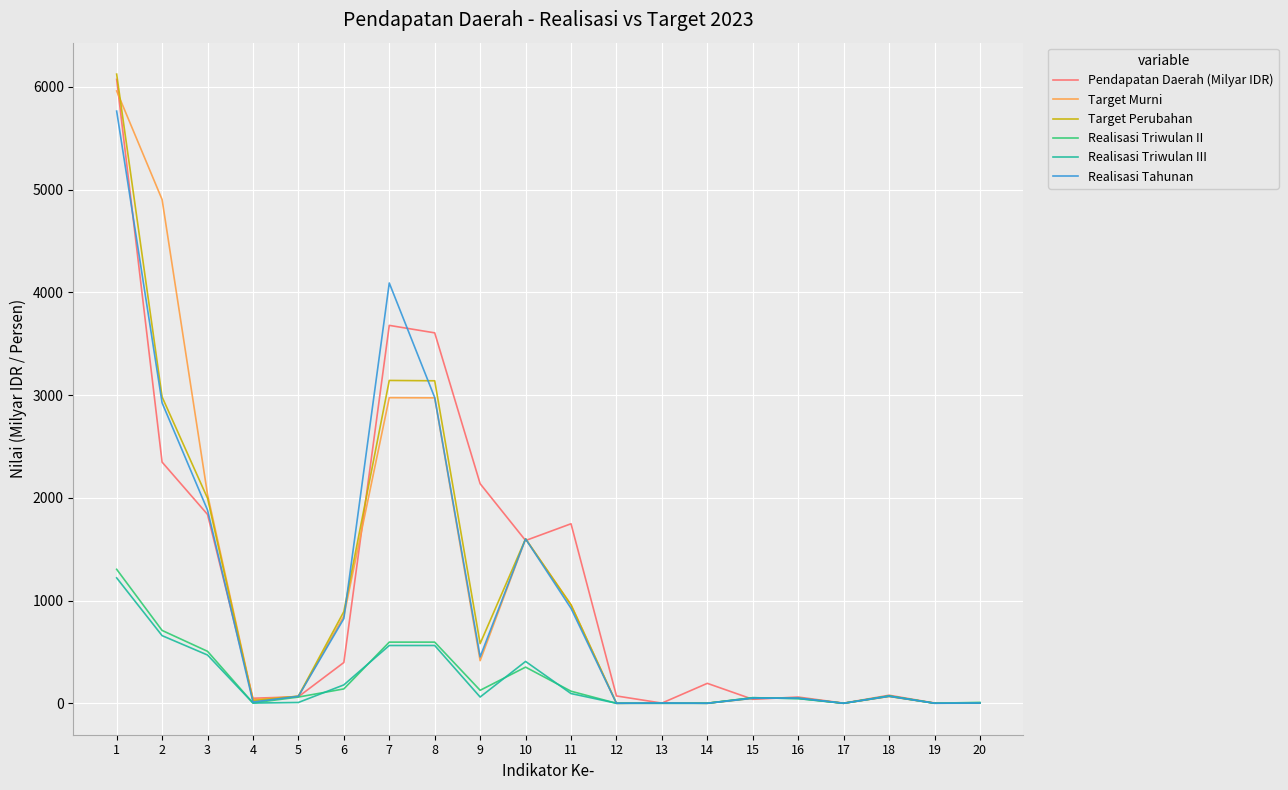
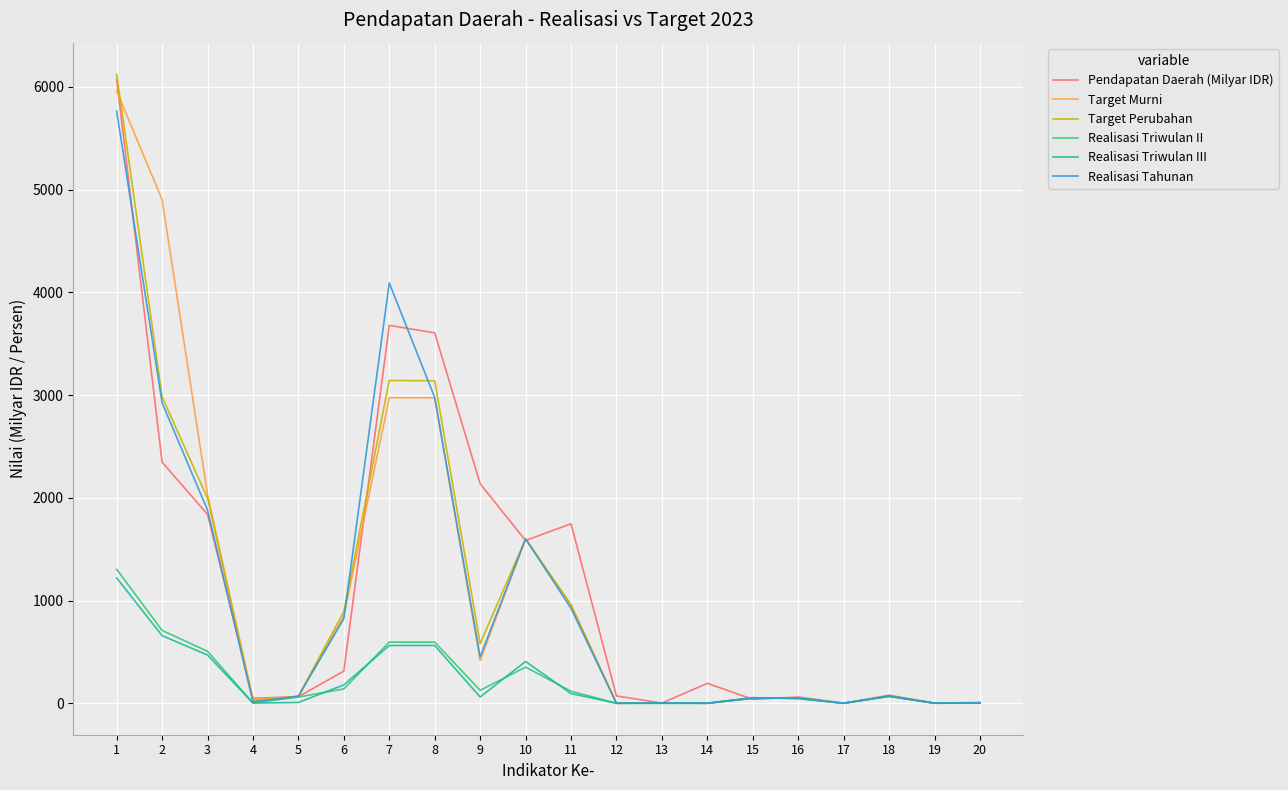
  {
    "Pendapatan Daerah (Milyar IDR)": {
      "1": 6070,
      "2": 2350,
      "3": 1840,
-     "6": 400,
+     "6": 310,
      "7": 3680,
      "8": 3610,
      "9": 2140,
      "11": 1750,
      "12": 70,
      "14": 190
    },
    "Target Murni": {
      "1": 5960,
      "2": 4900,
      "3": 2030,
      "6": 850,
      "7": 2980,
      "9": 410
    },
    "Target Perubahan": {
      "1": 6130,
      "2": 2980,
      "3": 2000,
      "6": 890,
      "7": 3140,
      "8": 3140,
      "9": 580
    },
    "Realisasi Tahunan": {
      "1": 5770,
      "2": 2930,
      "3": 1880,
      "6": 820,
      "7": 4090,
      "9": 450,
      "11": 920
    }
  }
